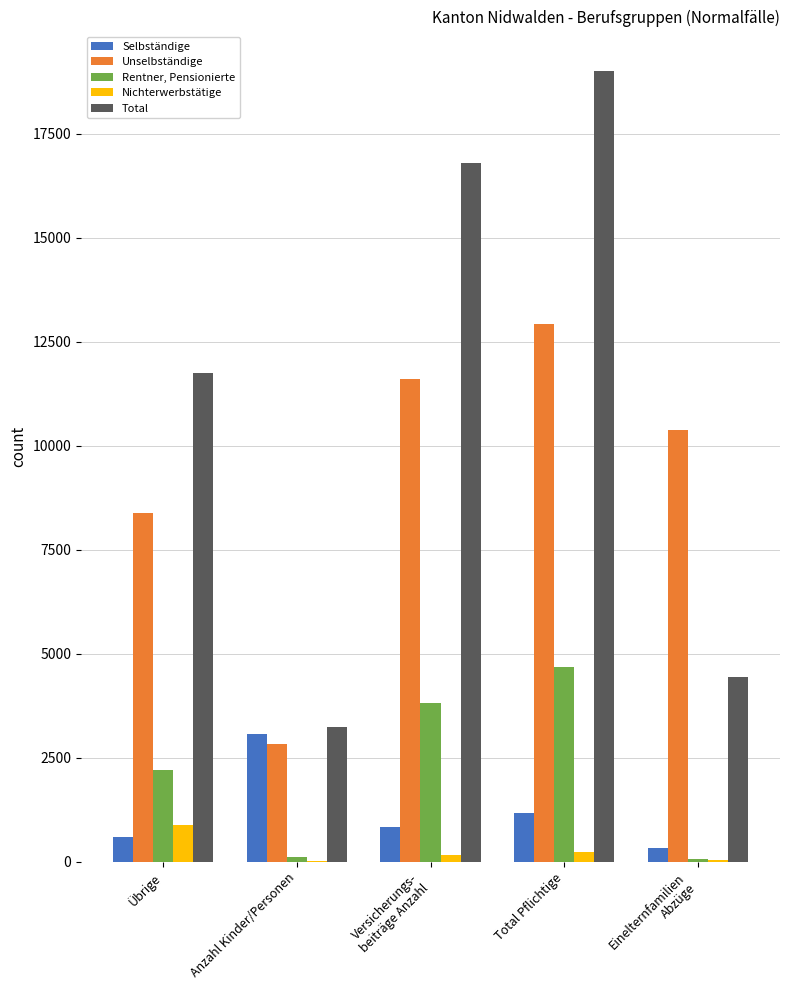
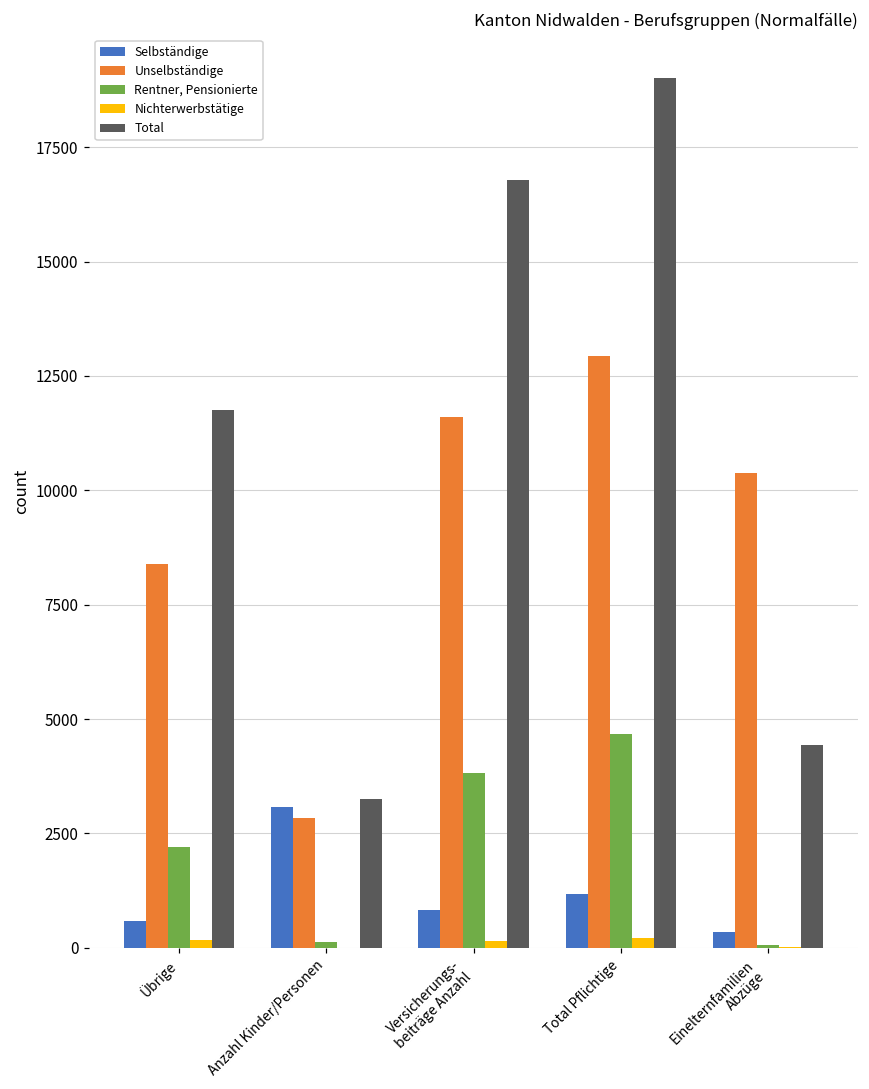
  {
    "Selbständige": {
      "Übrige": 600,
      "Anzahl Kinder/Personen": 3100,
      "Versicherungs- beiträge Anzahl": 800,
      "Total Pflichtige": 1200,
      "Einelternfamilien Abzüge": 300
    },
    "Unselbständige": {
      "Übrige": 8400,
      "Anzahl Kinder/Personen": 2800,
      "Versicherungs- beiträge Anzahl": 11600,
      "Total Pflichtige": 12900,
      "Einelternfamilien Abzüge": 10400
    },
    "Rentner, Pensionierte": {
      "Übrige": 2200,
      "Anzahl Kinder/Personen": 100,
      "Versicherungs- beiträge Anzahl": 3800,
      "Total Pflichtige": 4700
    },
    "Nichterwerbstätige": {
-     "Übrige": 900,
+     "Übrige": 200,
      "Versicherungs- beiträge Anzahl": 200,
      "Total Pflichtige": 200
    },
    "Total": {
      "Übrige": 11700,
      "Anzahl Kinder/Personen": 3200,
      "Versicherungs- beiträge Anzahl": 16800,
      "Total Pflichtige": 19000,
      "Einelternfamilien Abzüge": 4400
    }
  }
